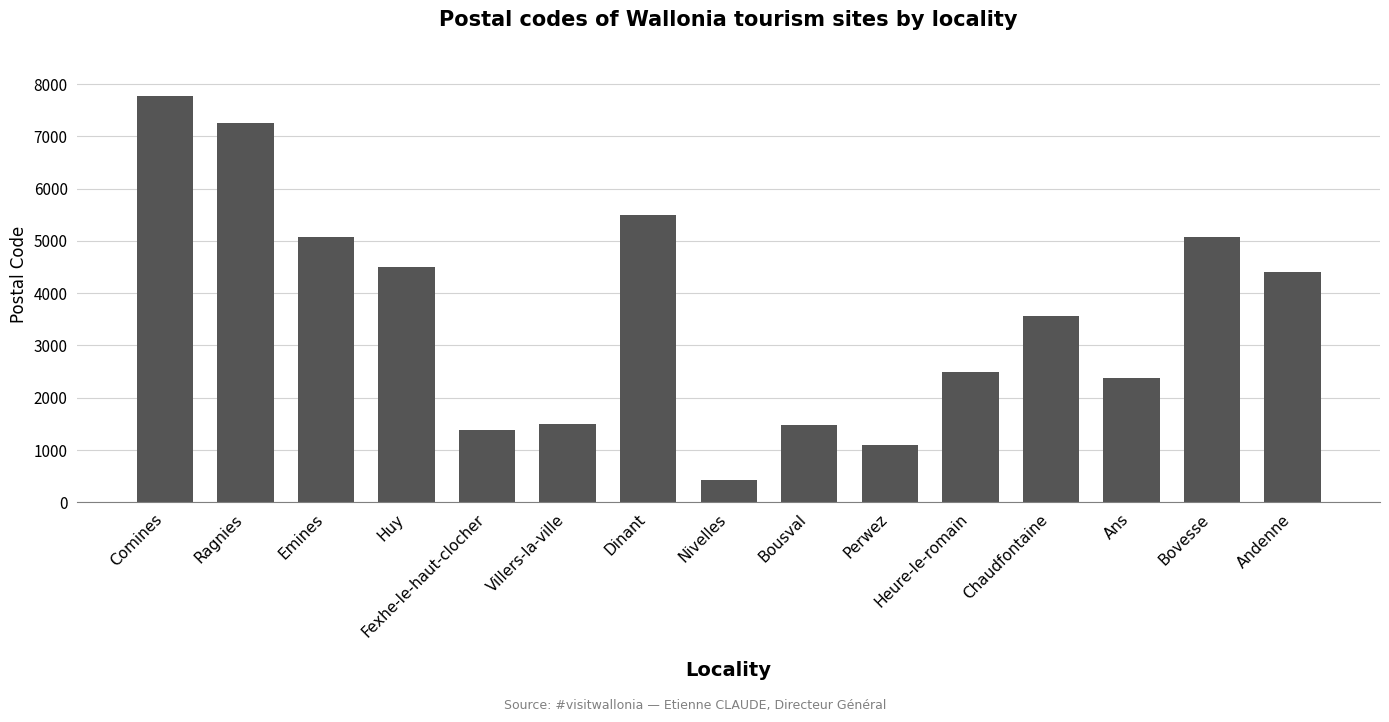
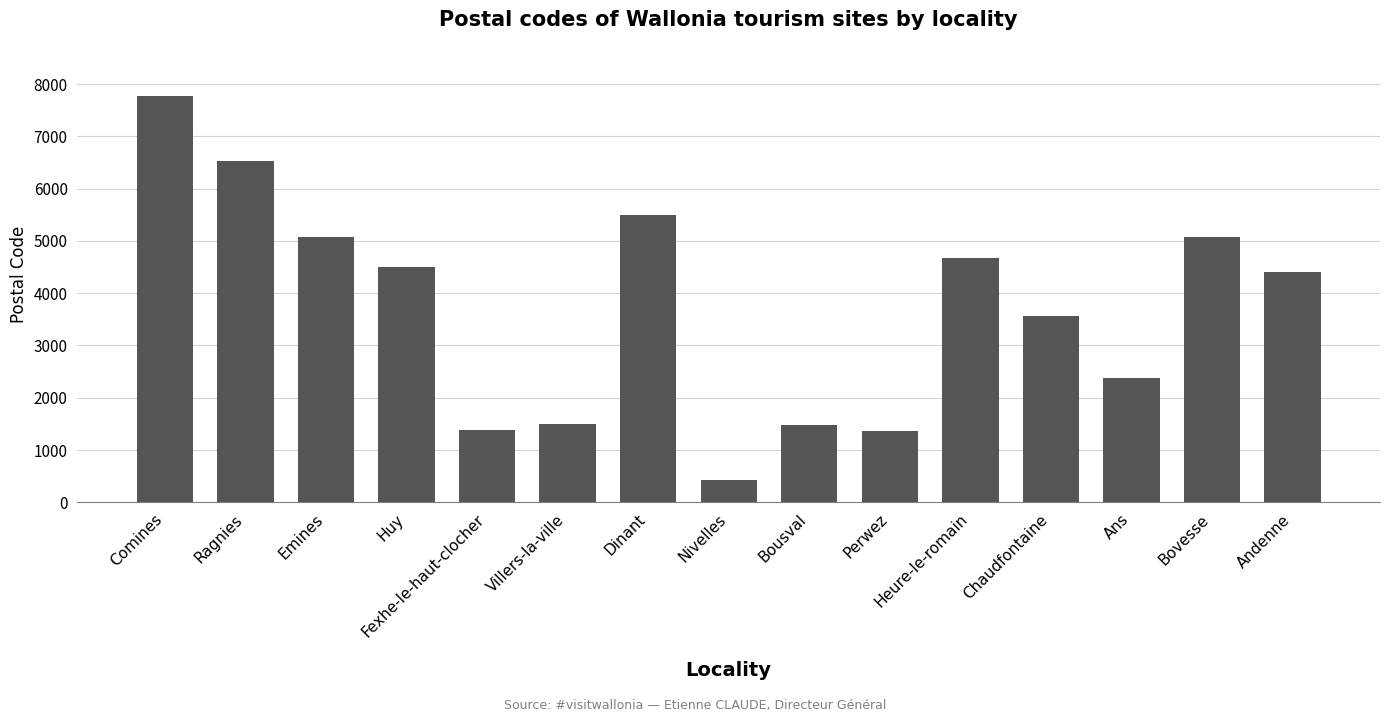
  {
    "Comines": 7800,
-   "Ragnies": 7300,
+   "Ragnies": 6500,
    "Emines": 5100,
    "Huy": 4500,
    "Fexhe-le-haut-clocher": 1400,
    "Villers-la-ville": 1500,
    "Dinant": 5500,
    "Nivelles": 400,
    "Bousval": 1500,
-   "Perwez": 1100,
-   "Heure-le-romain": 2500,
+   "Perwez": 1400,
+   "Heure-le-romain": 4700,
    "Chaudfontaine": 3600,
    "Ans": 2400,
    "Bovesse": 5100,
    "Andenne": 4400
  }
